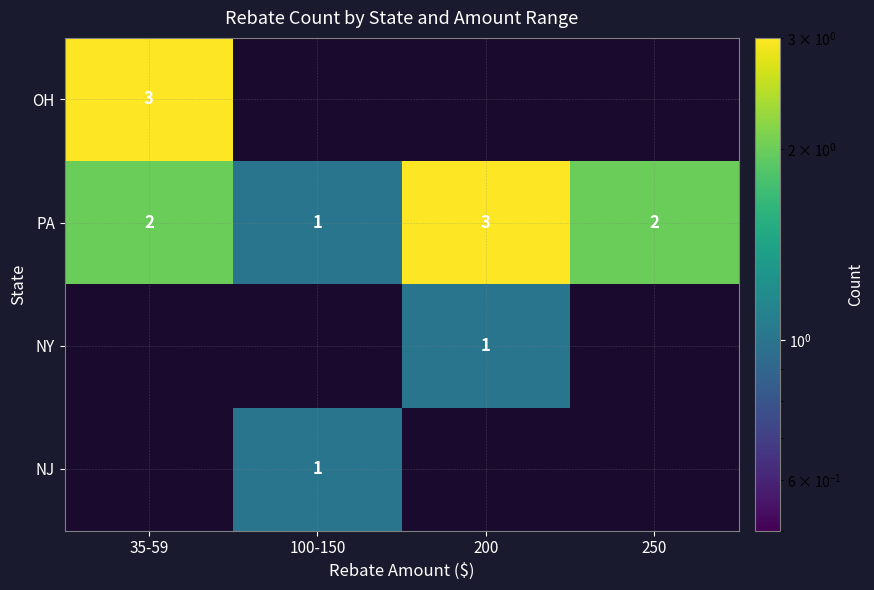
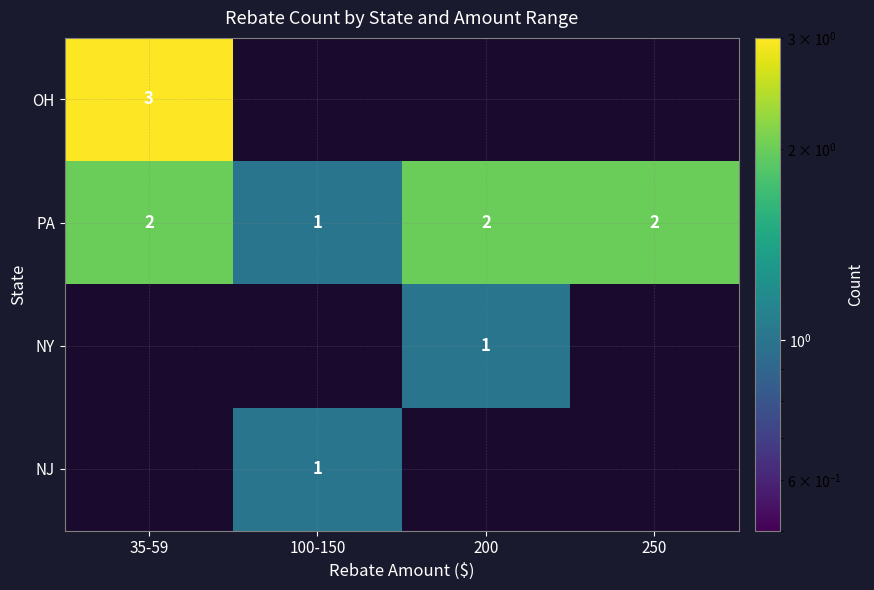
  {
    "OH": {
      "35-59": 3
    },
    "PA": {
      "35-59": 2,
      "100-150": 1,
-     "200": 3,
+     "200": 2,
      "250": 2
    },
    "NY": {
      "200": 1
    },
    "NJ": {
      "100-150": 1
    }
  }
